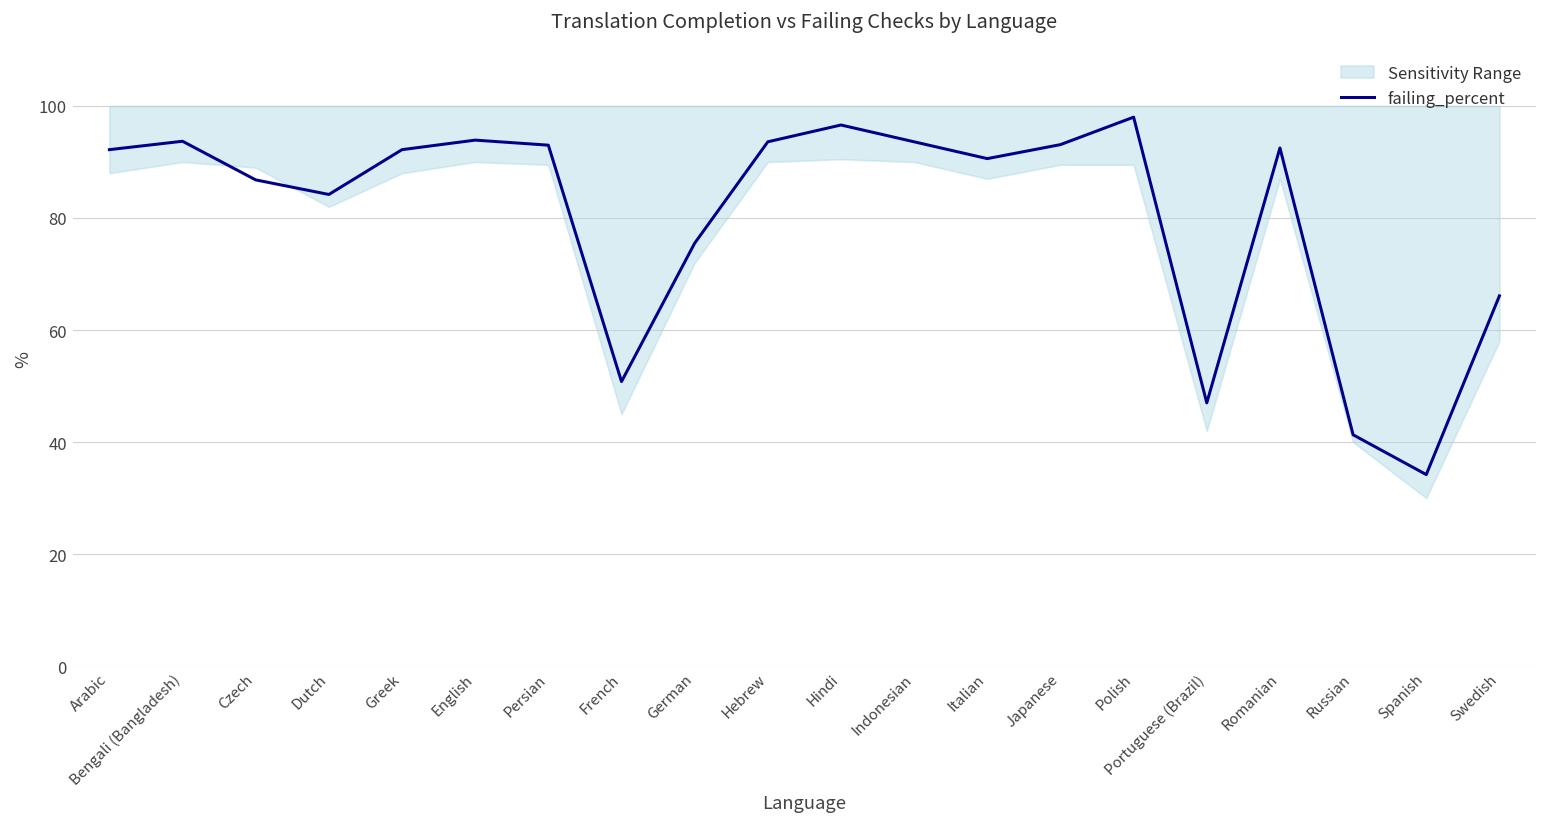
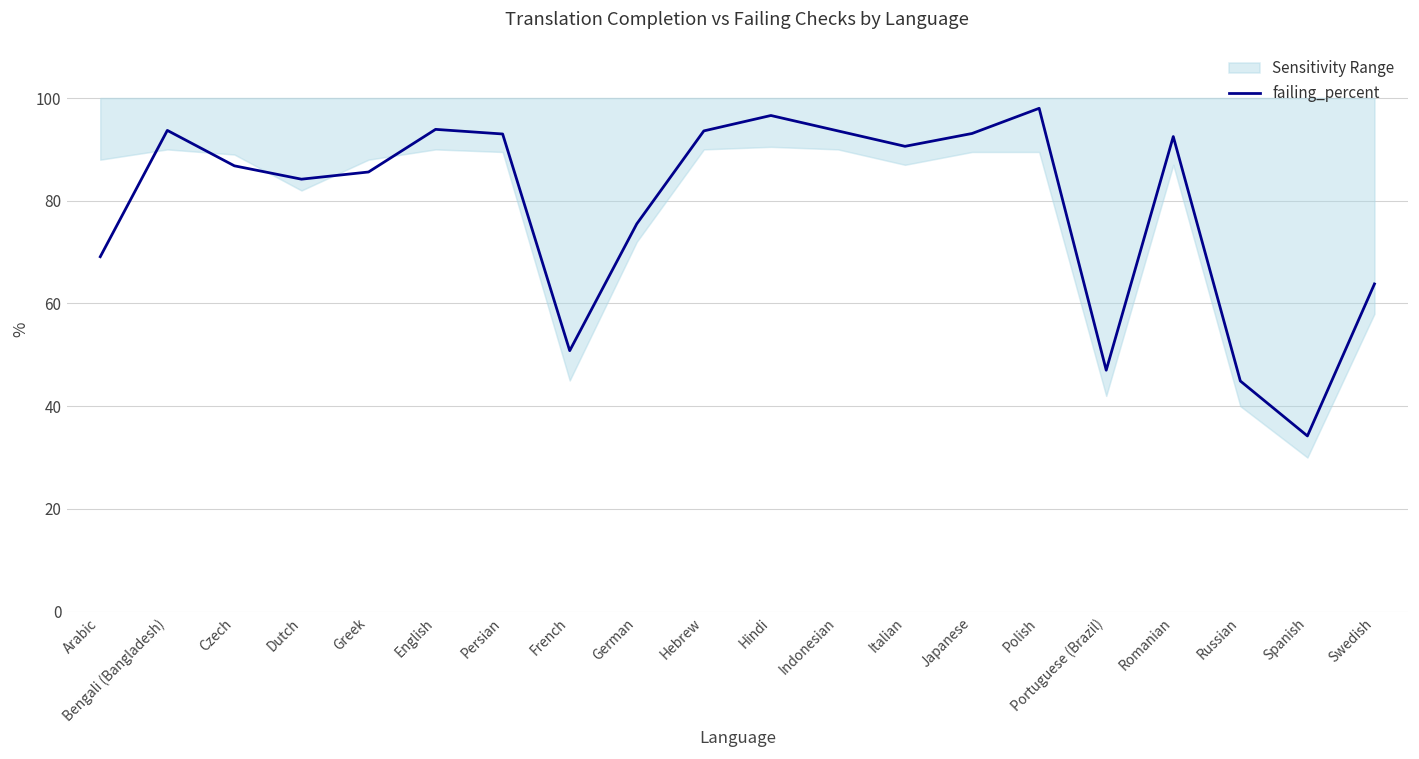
  {
    "failing_percent": {
-     "Arabic": 92,
+     "Arabic": 69,
      "Bengali (Bangladesh)": 94,
      "Czech": 87,
      "Dutch": 84,
-     "Greek": 92,
+     "Greek": 86,
      "English": 94,
      "Persian": 93,
      "French": 51,
      "German": 76,
      "Hebrew": 94,
      "Hindi": 97,
      "Indonesian": 94,
      "Italian": 91,
      "Japanese": 93,
      "Polish": 98,
      "Portuguese (Brazil)": 47,
      "Romanian": 93,
-     "Russian": 41,
+     "Russian": 45,
      "Spanish": 34,
-     "Swedish": 66
+     "Swedish": 64
    }
  }
